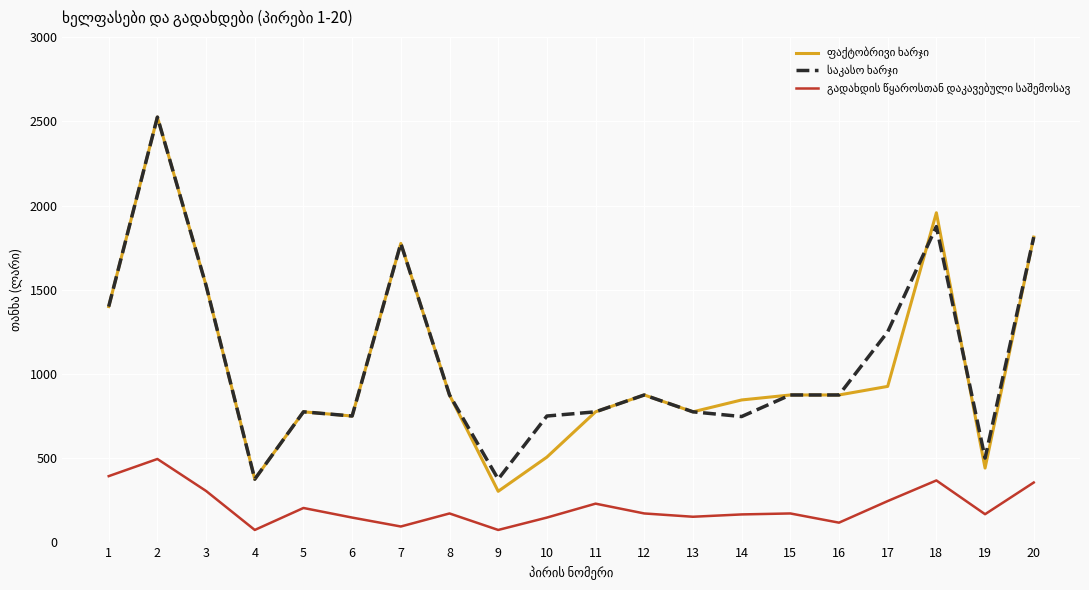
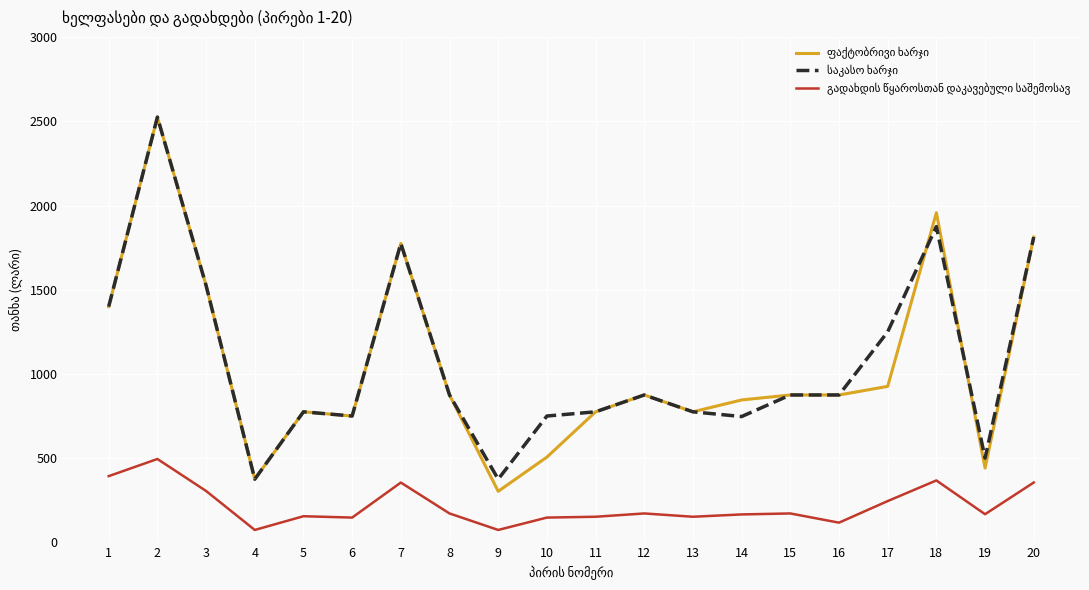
  {
    "ფაქტობრივი ხარჯი": {
      "9": 300,
      "10": 510,
      "14": 850,
      "17": 930,
      "18": 1960,
      "19": 440
    },
    "საკასო ხარჯი": {
      "9": 380,
      "10": 750,
      "14": 750,
      "17": 1250,
      "18": 1880,
      "19": 500
    },
    "გადახდის წყაროსთან დაკავებული საშემოსავ": {
      "1": 390,
      "2": 490,
      "3": 310,
      "4": 70,
-     "5": 200,
+     "5": 160,
      "6": 150,
-     "7": 90,
+     "7": 360,
      "8": 170,
      "9": 70,
      "10": 150,
-     "11": 230,
+     "11": 150,
      "12": 170,
      "13": 150,
      "14": 170,
      "15": 170,
      "16": 120,
      "17": 250,
      "18": 370,
      "19": 170,
      "20": 360
    }
  }
